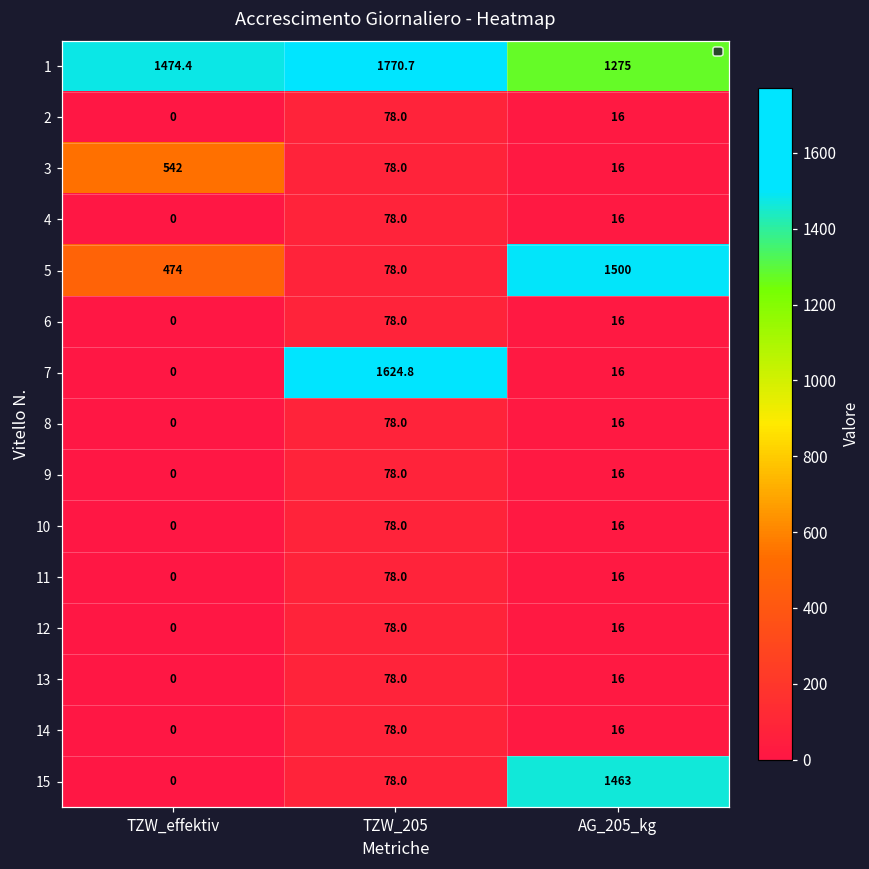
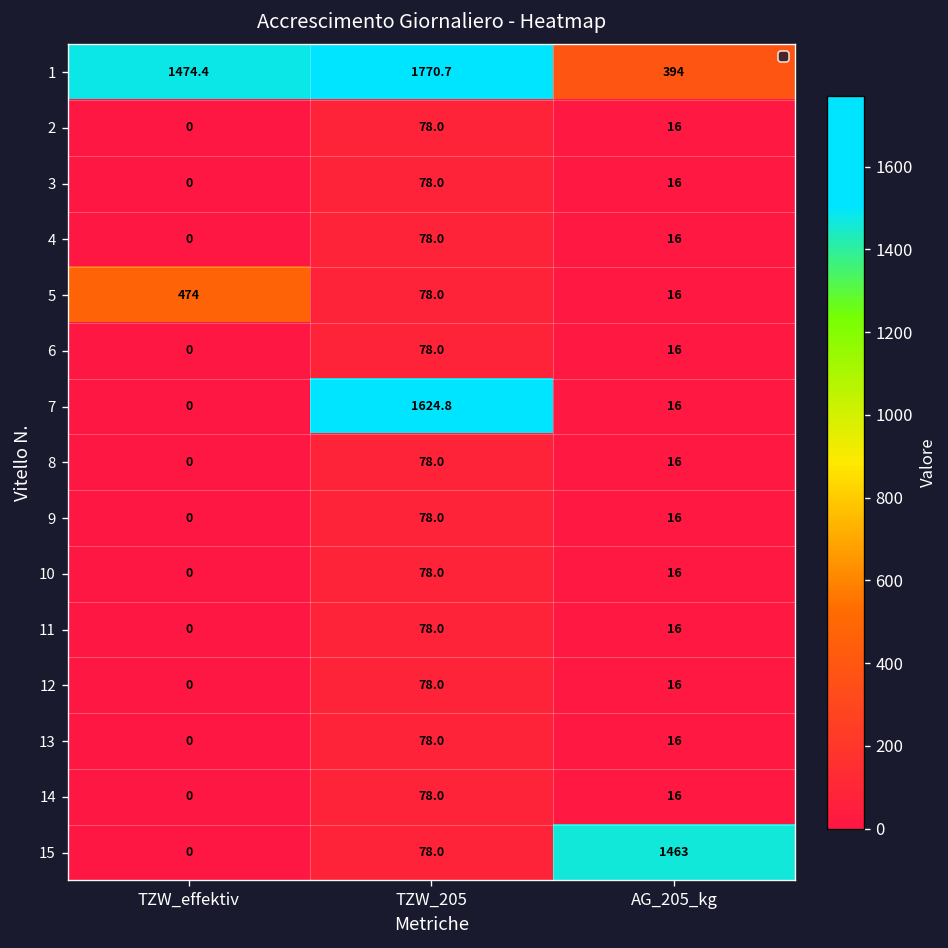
  {
    "1": {
      "TZW_effektiv": 1474.4,
      "TZW_205": 1770.7,
-     "AG_205_kg": 1275
+     "AG_205_kg": 394
    },
    "2": {
      "TZW_effektiv": 0,
      "TZW_205": 78.0,
      "AG_205_kg": 16
    },
    "3": {
-     "TZW_effektiv": 542,
+     "TZW_effektiv": 0,
      "TZW_205": 78.0,
      "AG_205_kg": 16
    },
    "4": {
      "TZW_effektiv": 0,
      "TZW_205": 78.0,
      "AG_205_kg": 16
    },
    "5": {
      "TZW_effektiv": 474,
      "TZW_205": 78.0,
-     "AG_205_kg": 1500
+     "AG_205_kg": 16
    },
    "6": {
      "TZW_effektiv": 0,
      "TZW_205": 78.0,
      "AG_205_kg": 16
    },
    "7": {
      "TZW_effektiv": 0,
      "TZW_205": 1624.8,
      "AG_205_kg": 16
    },
    "8": {
      "TZW_effektiv": 0,
      "TZW_205": 78.0,
      "AG_205_kg": 16
    },
    "9": {
      "TZW_effektiv": 0,
      "TZW_205": 78.0,
      "AG_205_kg": 16
    },
    "10": {
      "TZW_effektiv": 0,
      "TZW_205": 78.0,
      "AG_205_kg": 16
    },
    "11": {
      "TZW_effektiv": 0,
      "TZW_205": 78.0,
      "AG_205_kg": 16
    },
    "12": {
      "TZW_effektiv": 0,
      "TZW_205": 78.0,
      "AG_205_kg": 16
    },
    "13": {
      "TZW_effektiv": 0,
      "TZW_205": 78.0,
      "AG_205_kg": 16
    },
    "14": {
      "TZW_effektiv": 0,
      "TZW_205": 78.0,
      "AG_205_kg": 16
    },
    "15": {
      "TZW_effektiv": 0,
      "TZW_205": 78.0,
      "AG_205_kg": 1463
    }
  }
